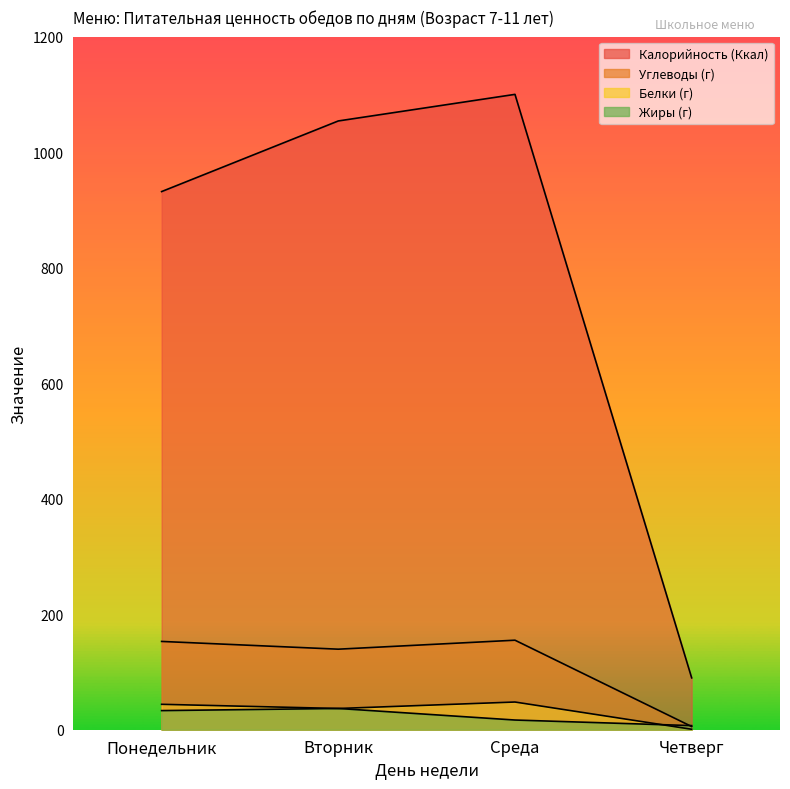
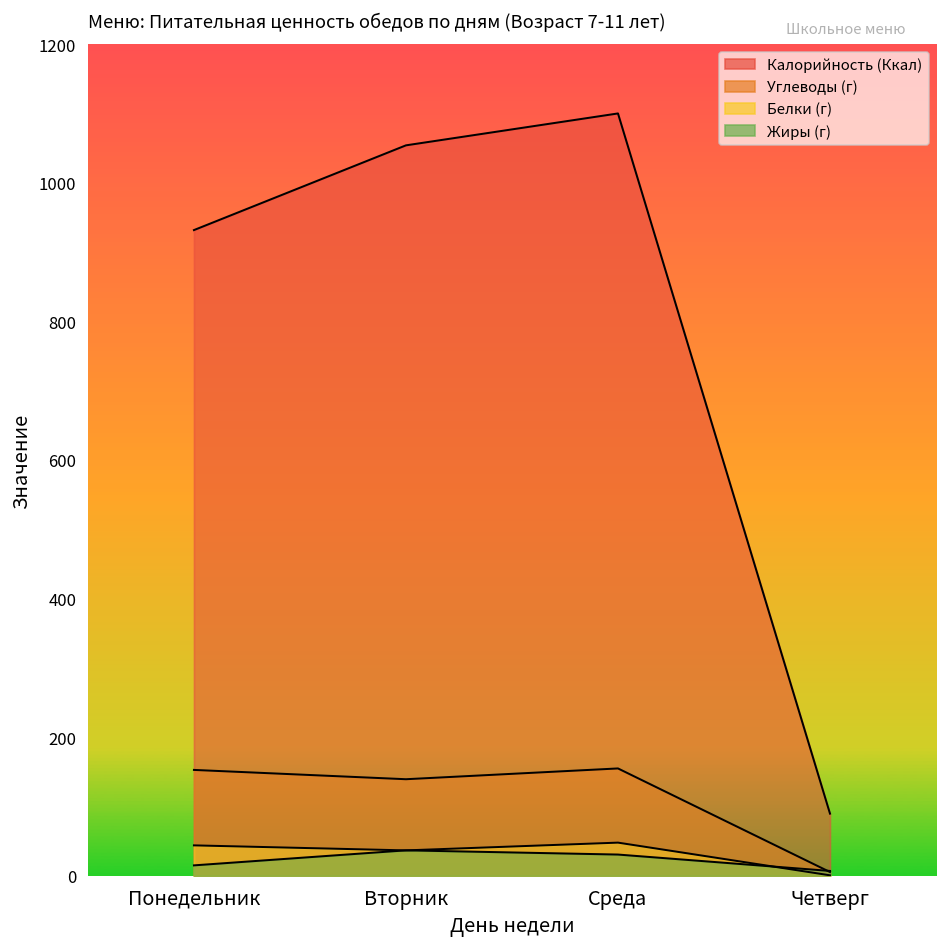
  {
    "Белки (г)": {
      "Понедельник": 40,
      "Среда": 50,
      "Четверг": 0
    },
    "Жиры (г)": {
-     "Понедельник": 30,
-     "Среда": 20
+     "Понедельник": 20,
+     "Среда": 30
    }
  }
